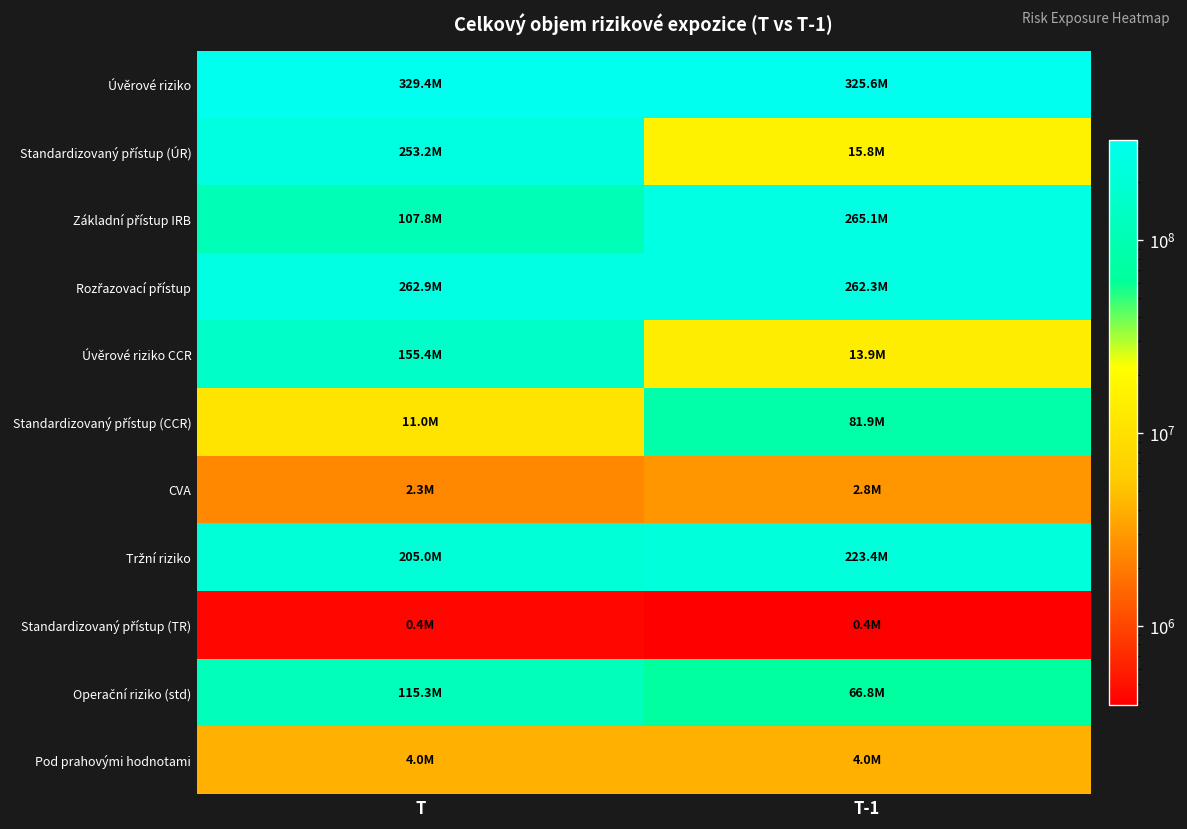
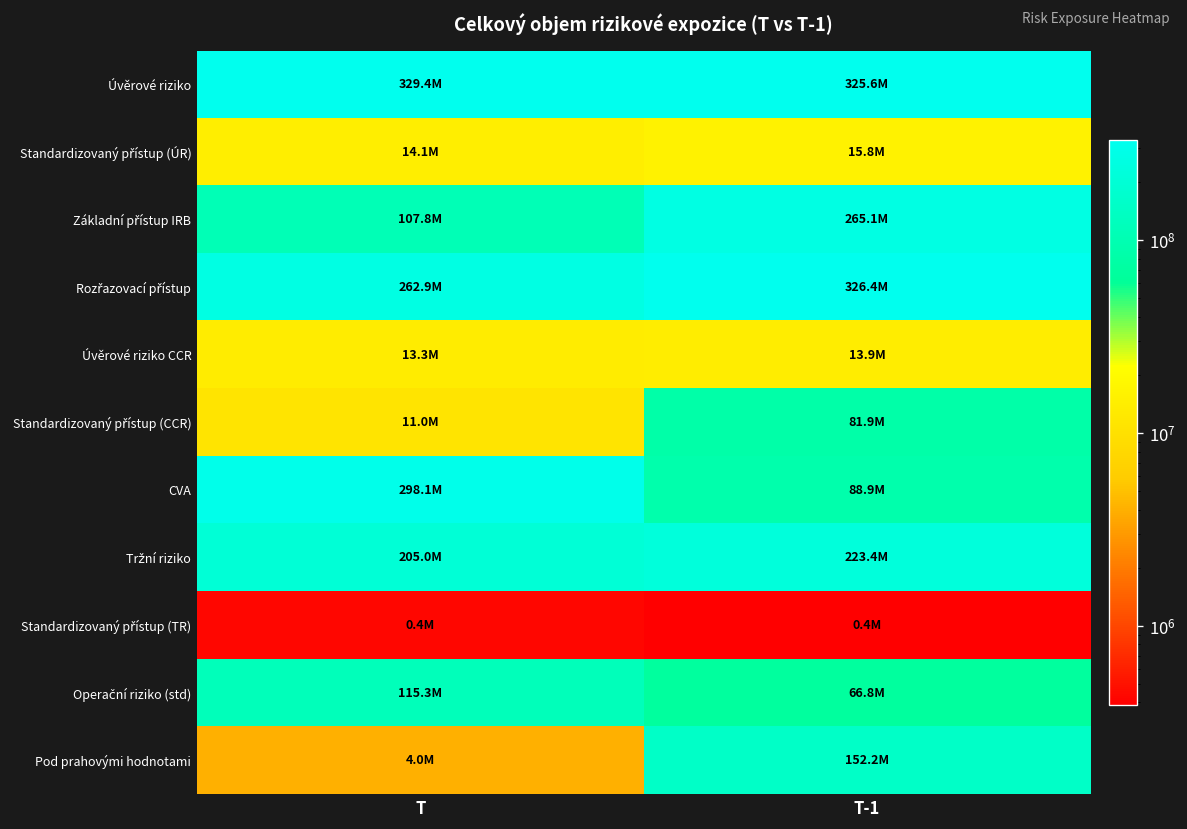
  {
    "Úvěrové riziko": {
      "T": "329.4M",
      "T-1": "325.6M"
    },
    "Standardizovaný přístup (ÚR)": {
-     "T": "253.2M",
+     "T": "14.1M",
      "T-1": "15.8M"
    },
    "Základní přístup IRB": {
      "T": "107.8M",
      "T-1": "265.1M"
    },
    "Rozřazovací přístup": {
      "T": "262.9M",
-     "T-1": "262.3M"
+     "T-1": "326.4M"
    },
    "Úvěrové riziko CCR": {
-     "T": "155.4M",
+     "T": "13.3M",
      "T-1": "13.9M"
    },
    "Standardizovaný přístup (CCR)": {
      "T": "11.0M",
      "T-1": "81.9M"
    },
    "CVA": {
-     "T": "2.3M",
-     "T-1": "2.8M"
+     "T": "298.1M",
+     "T-1": "88.9M"
    },
    "Tržní riziko": {
      "T": "205.0M",
      "T-1": "223.4M"
    },
    "Standardizovaný přístup (TR)": {
      "T": "0.4M",
      "T-1": "0.4M"
    },
    "Operační riziko (std)": {
      "T": "115.3M",
      "T-1": "66.8M"
    },
    "Pod prahovými hodnotami": {
      "T": "4.0M",
-     "T-1": "4.0M"
+     "T-1": "152.2M"
    }
  }
